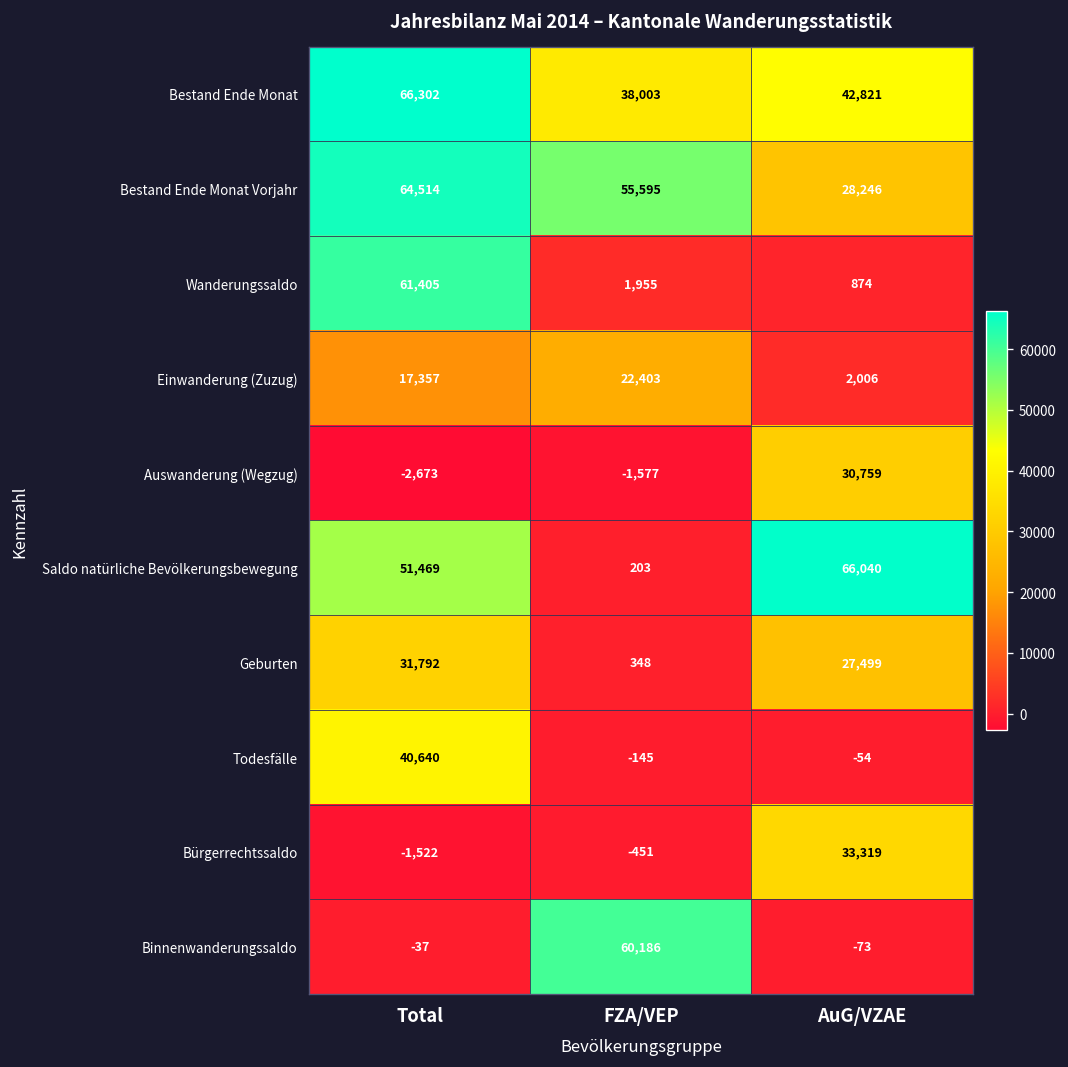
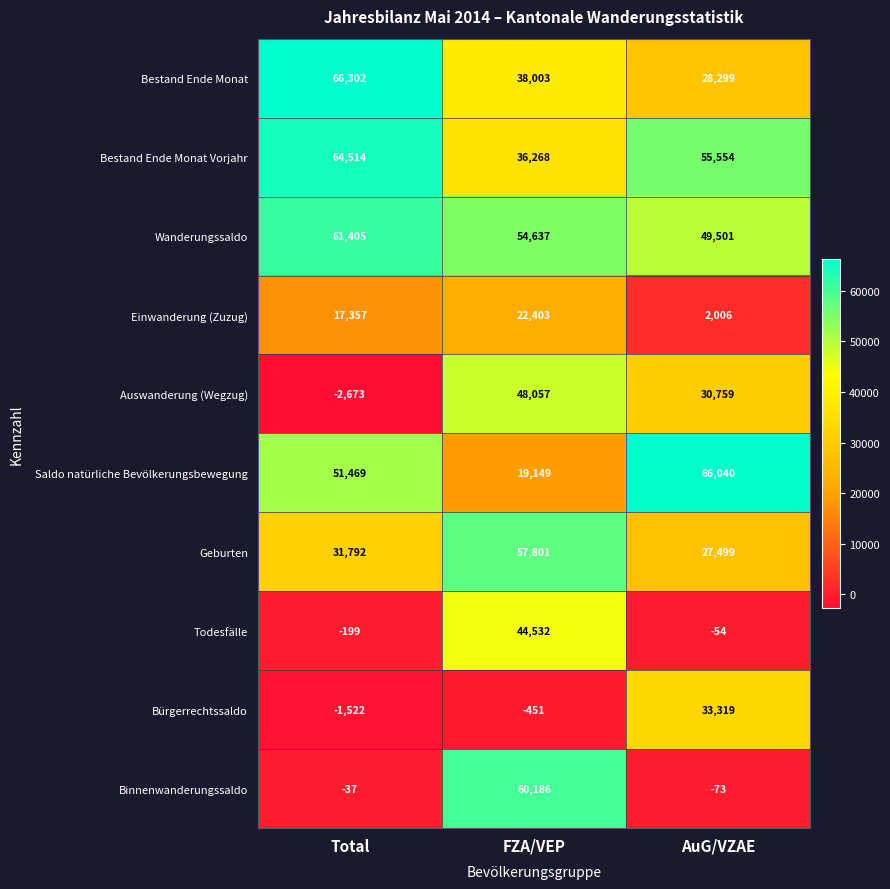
  {
    "Bestand Ende Monat": {
      "Total": "66,302",
      "FZA/VEP": "38,003",
-     "AuG/VZAE": "42,821"
+     "AuG/VZAE": "28,299"
    },
    "Bestand Ende Monat Vorjahr": {
      "Total": "64,514",
-     "FZA/VEP": "55,595",
-     "AuG/VZAE": "28,246"
+     "FZA/VEP": "36,268",
+     "AuG/VZAE": "55,554"
    },
    "Wanderungssaldo": {
      "Total": "61,405",
-     "FZA/VEP": "1,955",
-     "AuG/VZAE": "874"
+     "FZA/VEP": "54,637",
+     "AuG/VZAE": "49,501"
    },
    "Einwanderung (Zuzug)": {
      "Total": "17,357",
      "FZA/VEP": "22,403",
      "AuG/VZAE": "2,006"
    },
    "Auswanderung (Wegzug)": {
      "Total": "-2,673",
-     "FZA/VEP": "-1,577",
+     "FZA/VEP": "48,057",
      "AuG/VZAE": "30,759"
    },
    "Saldo natürliche Bevölkerungsbewegung": {
      "Total": "51,469",
-     "FZA/VEP": "203",
+     "FZA/VEP": "19,149",
      "AuG/VZAE": "66,040"
    },
    "Geburten": {
      "Total": "31,792",
-     "FZA/VEP": "348",
+     "FZA/VEP": "57,801",
      "AuG/VZAE": "27,499"
    },
    "Todesfälle": {
-     "Total": "40,640",
-     "FZA/VEP": "-145",
+     "Total": "-199",
+     "FZA/VEP": "44,532",
      "AuG/VZAE": "-54"
    },
    "Bürgerrechtssaldo": {
      "Total": "-1,522",
      "FZA/VEP": "-451",
      "AuG/VZAE": "33,319"
    },
    "Binnenwanderungssaldo": {
      "Total": "-37",
      "FZA/VEP": "60,186",
      "AuG/VZAE": "-73"
    }
  }
